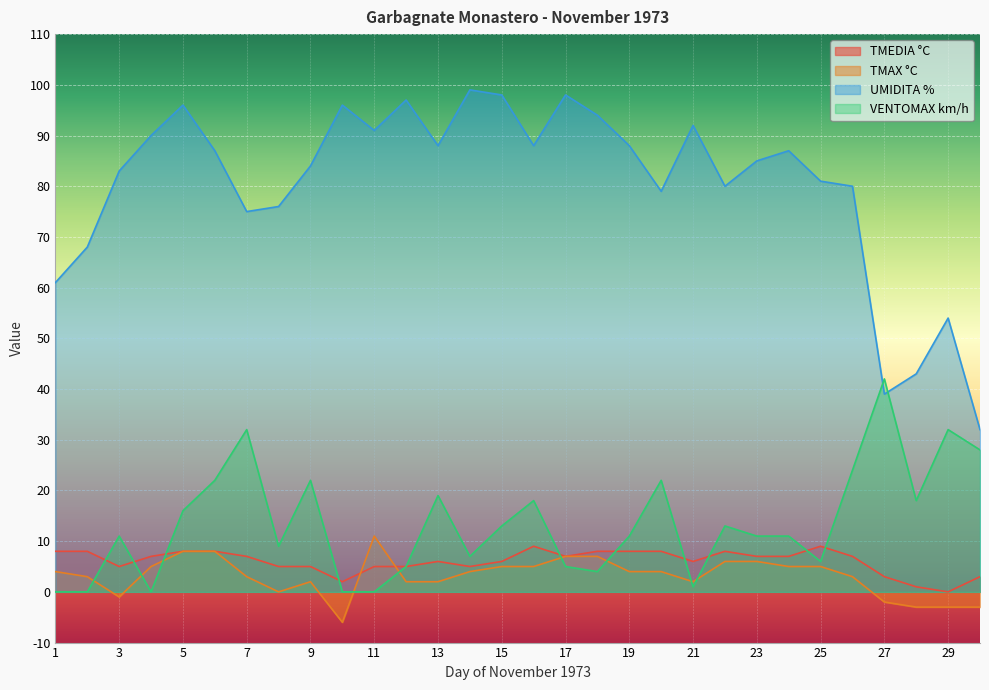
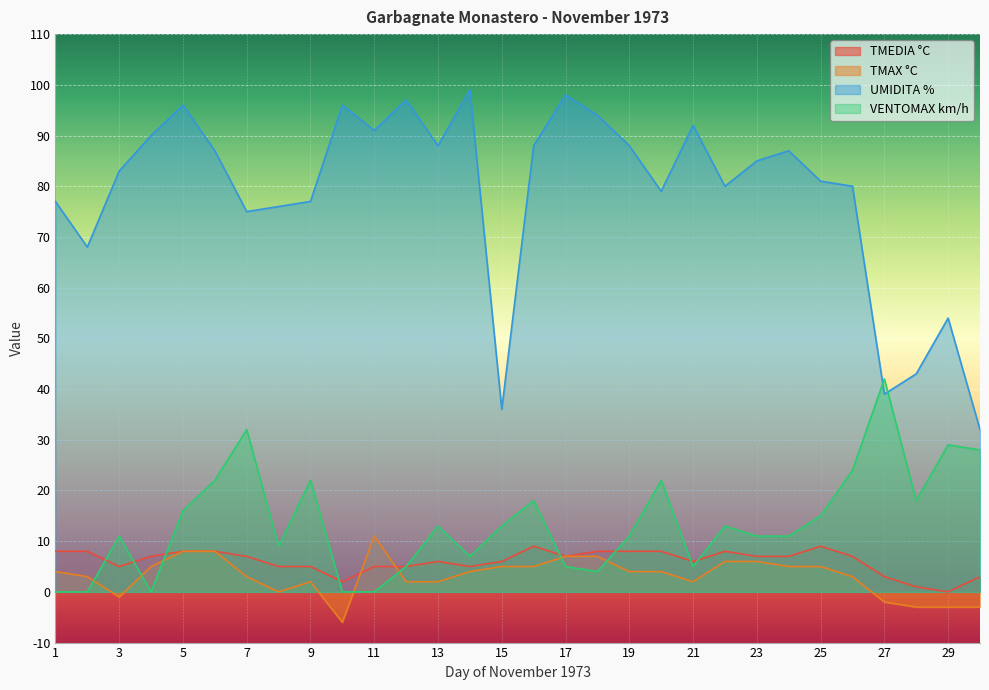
  {
    "UMIDITA %": {
-     "1": 61,
+     "1": 77,
      "3": 83,
      "5": 96,
      "7": 75,
-     "9": 84,
+     "9": 77,
      "11": 91,
      "13": 88,
-     "15": 98,
+     "15": 36,
      "17": 98,
      "19": 88,
      "21": 92,
      "23": 85,
      "25": 81,
      "27": 39,
      "29": 54
    },
    "VENTOMAX km/h": {
      "1": 0,
      "3": 11,
      "5": 16,
      "7": 32,
      "9": 22,
      "11": 0,
-     "13": 19,
+     "13": 13,
      "15": 13,
      "17": 5,
      "19": 11,
-     "21": 1,
+     "21": 5,
      "23": 11,
-     "25": 6,
+     "25": 15,
      "27": 42,
-     "29": 32
+     "29": 29
    }
  }
